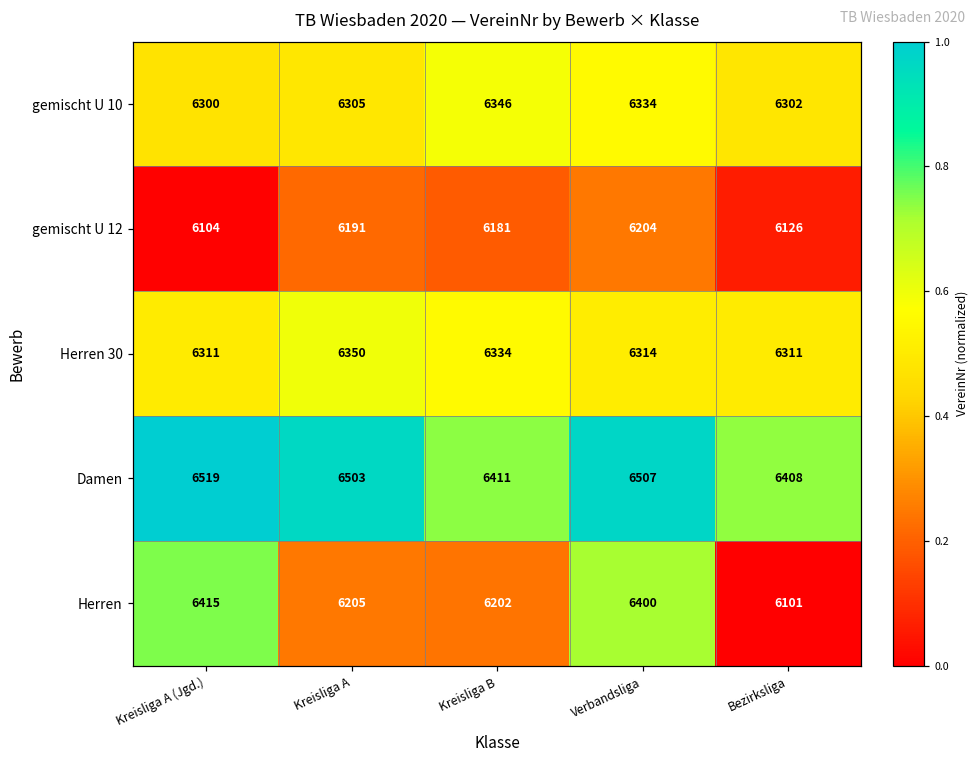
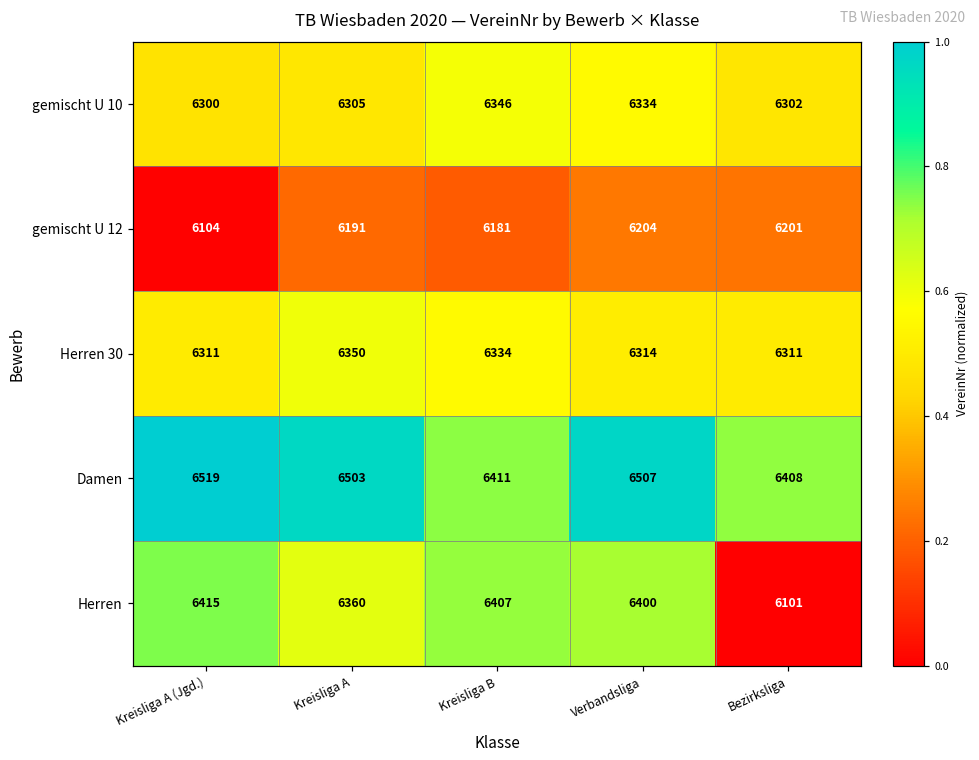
  {
    "gemischt U 10": {
      "Kreisliga A (Jgd.)": 6300,
      "Kreisliga A": 6305,
      "Kreisliga B": 6346,
      "Verbandsliga": 6334,
      "Bezirksliga": 6302
    },
    "gemischt U 12": {
      "Kreisliga A (Jgd.)": 6104,
      "Kreisliga A": 6191,
      "Kreisliga B": 6181,
      "Verbandsliga": 6204,
-     "Bezirksliga": 6126
+     "Bezirksliga": 6201
    },
    "Herren 30": {
      "Kreisliga A (Jgd.)": 6311,
      "Kreisliga A": 6350,
      "Kreisliga B": 6334,
      "Verbandsliga": 6314,
      "Bezirksliga": 6311
    },
    "Damen": {
      "Kreisliga A (Jgd.)": 6519,
      "Kreisliga A": 6503,
      "Kreisliga B": 6411,
      "Verbandsliga": 6507,
      "Bezirksliga": 6408
    },
    "Herren": {
      "Kreisliga A (Jgd.)": 6415,
-     "Kreisliga A": 6205,
-     "Kreisliga B": 6202,
+     "Kreisliga A": 6360,
+     "Kreisliga B": 6407,
      "Verbandsliga": 6400,
      "Bezirksliga": 6101
    }
  }
